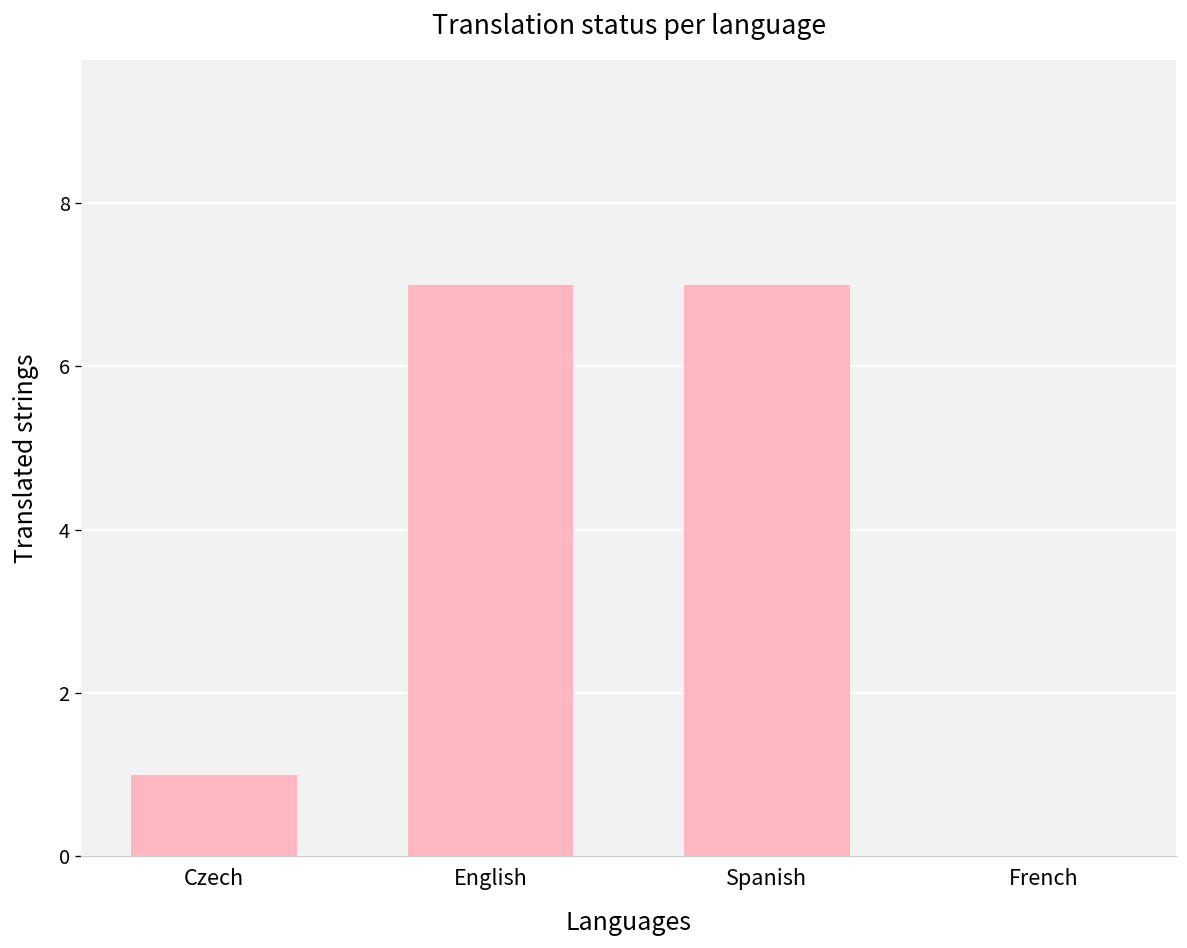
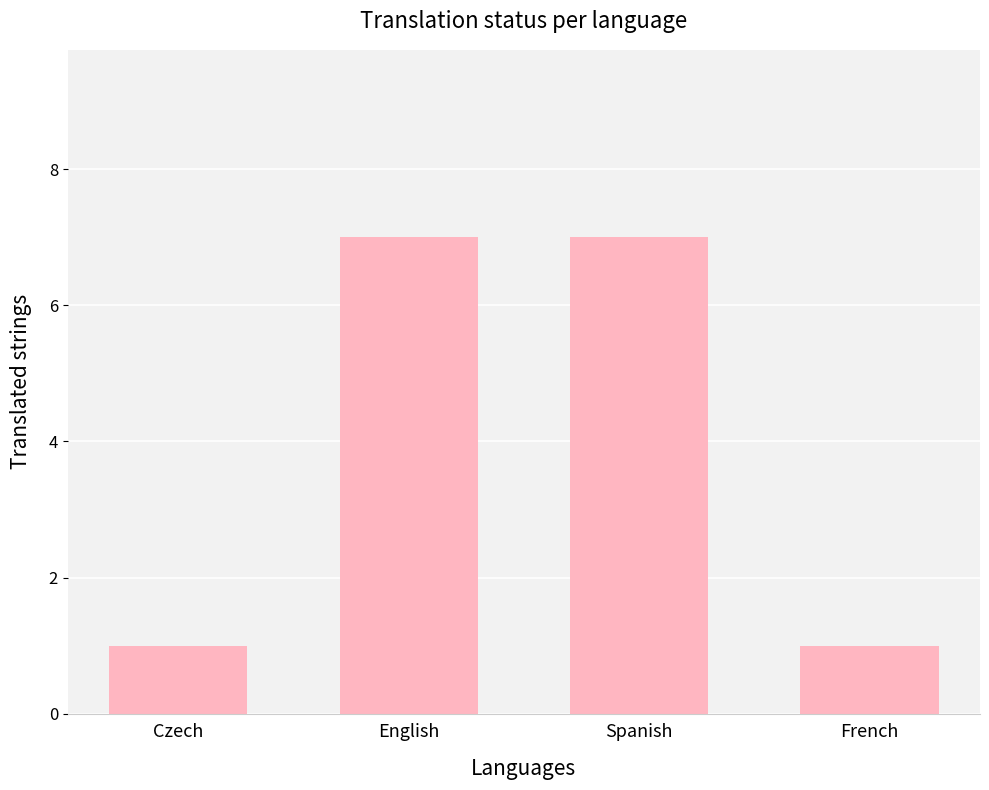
  {
    "Czech": 1,
    "English": 7,
    "Spanish": 7,
-   "French": 0
+   "French": 1
  }
